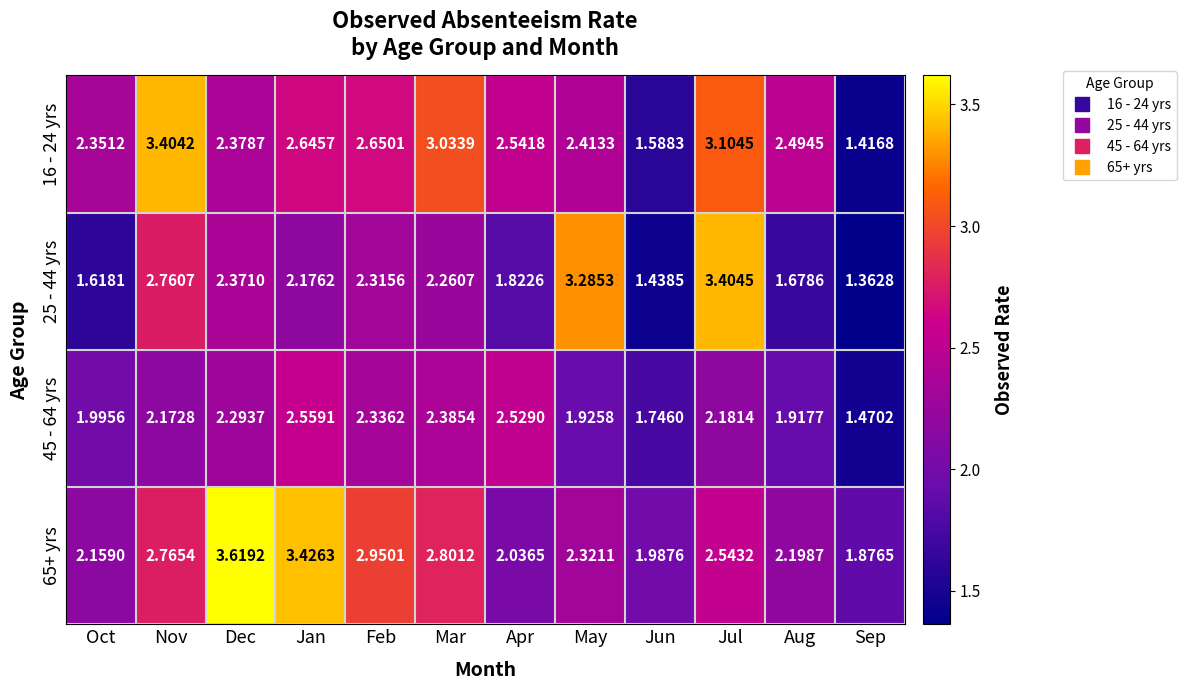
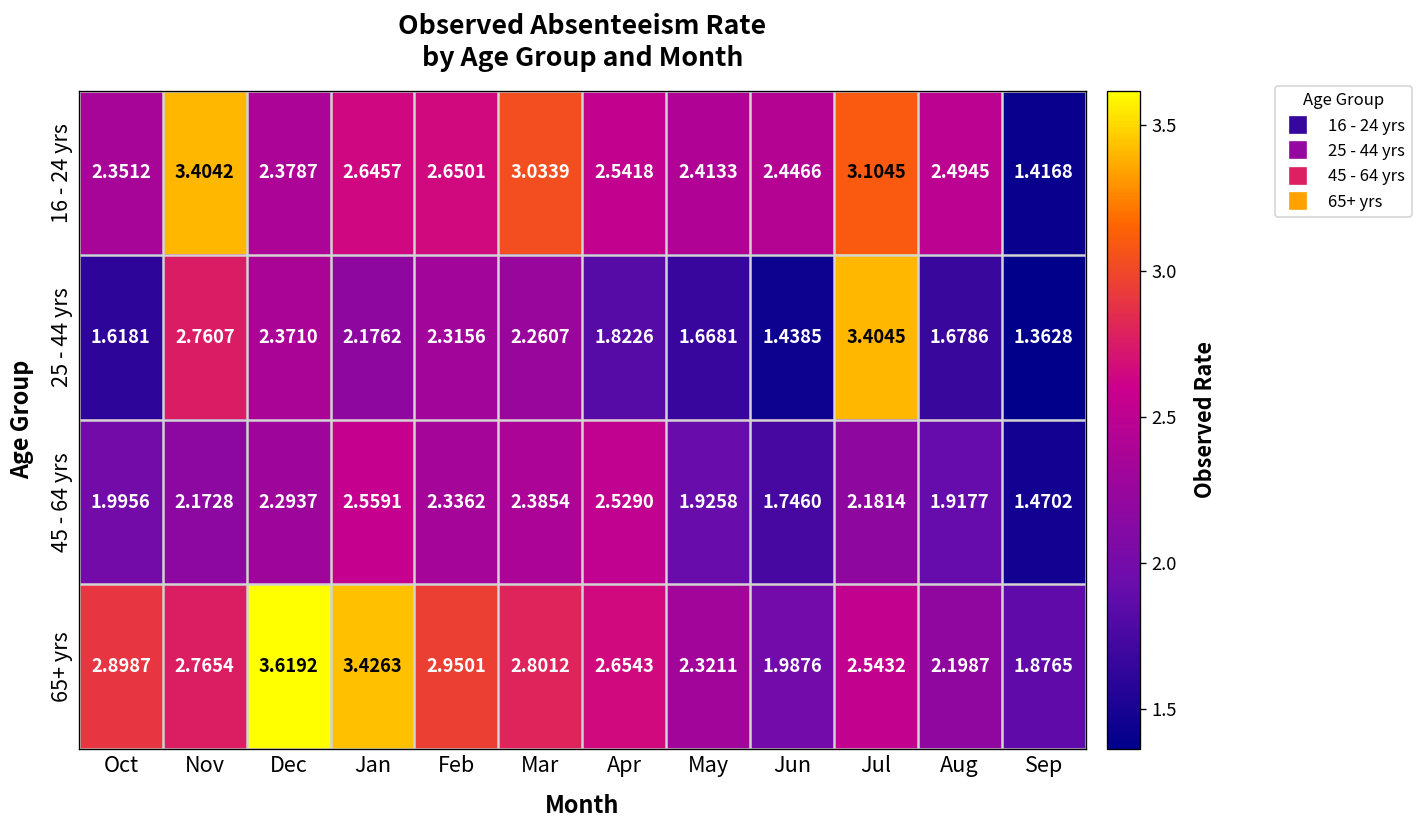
  {
    "16 - 24 yrs": {
      "Oct": 2.3512,
      "Nov": 3.4042,
      "Dec": 2.3787,
      "Jan": 2.6457,
      "Feb": 2.6501,
      "Mar": 3.0339,
      "Apr": 2.5418,
      "May": 2.4133,
-     "Jun": 1.5883,
+     "Jun": 2.4466,
      "Jul": 3.1045,
      "Aug": 2.4945,
      "Sep": 1.4168
    },
    "25 - 44 yrs": {
      "Oct": 1.6181,
      "Nov": 2.7607,
      "Dec": 2.3710,
      "Jan": 2.1762,
      "Feb": 2.3156,
      "Mar": 2.2607,
      "Apr": 1.8226,
-     "May": 3.2853,
+     "May": 1.6681,
      "Jun": 1.4385,
      "Jul": 3.4045,
      "Aug": 1.6786,
      "Sep": 1.3628
    },
    "45 - 64 yrs": {
      "Oct": 1.9956,
      "Nov": 2.1728,
      "Dec": 2.2937,
      "Jan": 2.5591,
      "Feb": 2.3362,
      "Mar": 2.3854,
      "Apr": 2.5290,
      "May": 1.9258,
      "Jun": 1.7460,
      "Jul": 2.1814,
      "Aug": 1.9177,
      "Sep": 1.4702
    },
    "65+ yrs": {
-     "Oct": 2.1590,
+     "Oct": 2.8987,
      "Nov": 2.7654,
      "Dec": 3.6192,
      "Jan": 3.4263,
      "Feb": 2.9501,
      "Mar": 2.8012,
-     "Apr": 2.0365,
+     "Apr": 2.6543,
      "May": 2.3211,
      "Jun": 1.9876,
      "Jul": 2.5432,
      "Aug": 2.1987,
      "Sep": 1.8765
    }
  }
